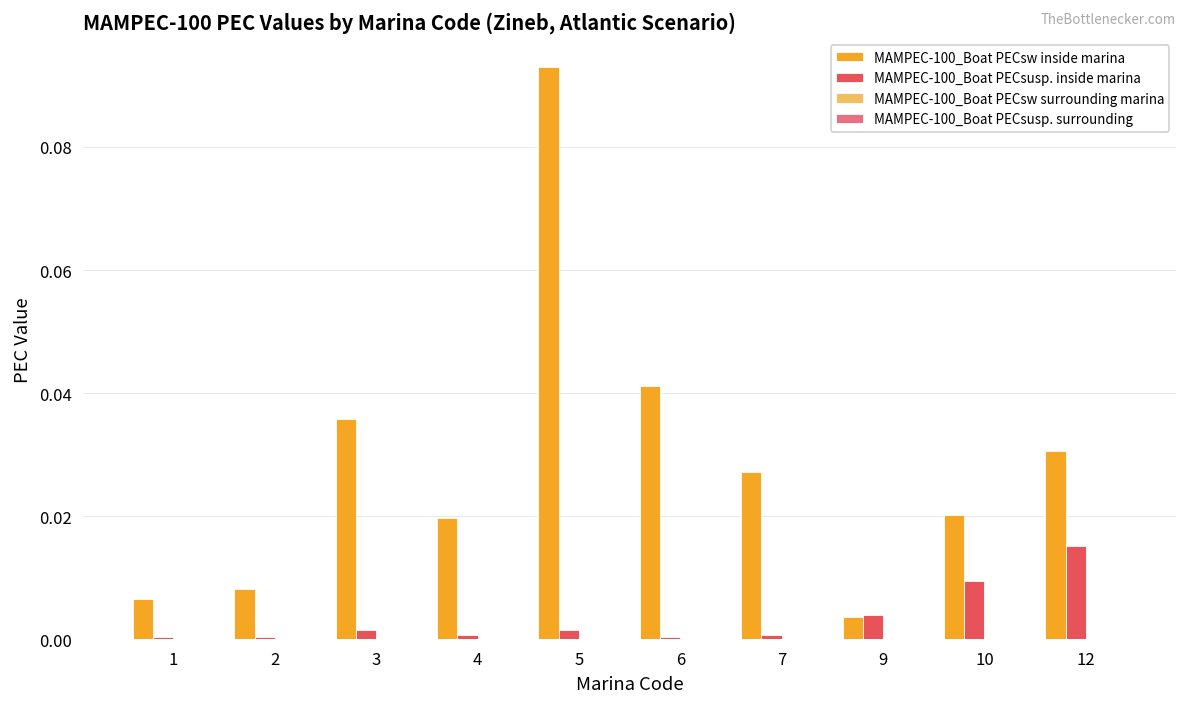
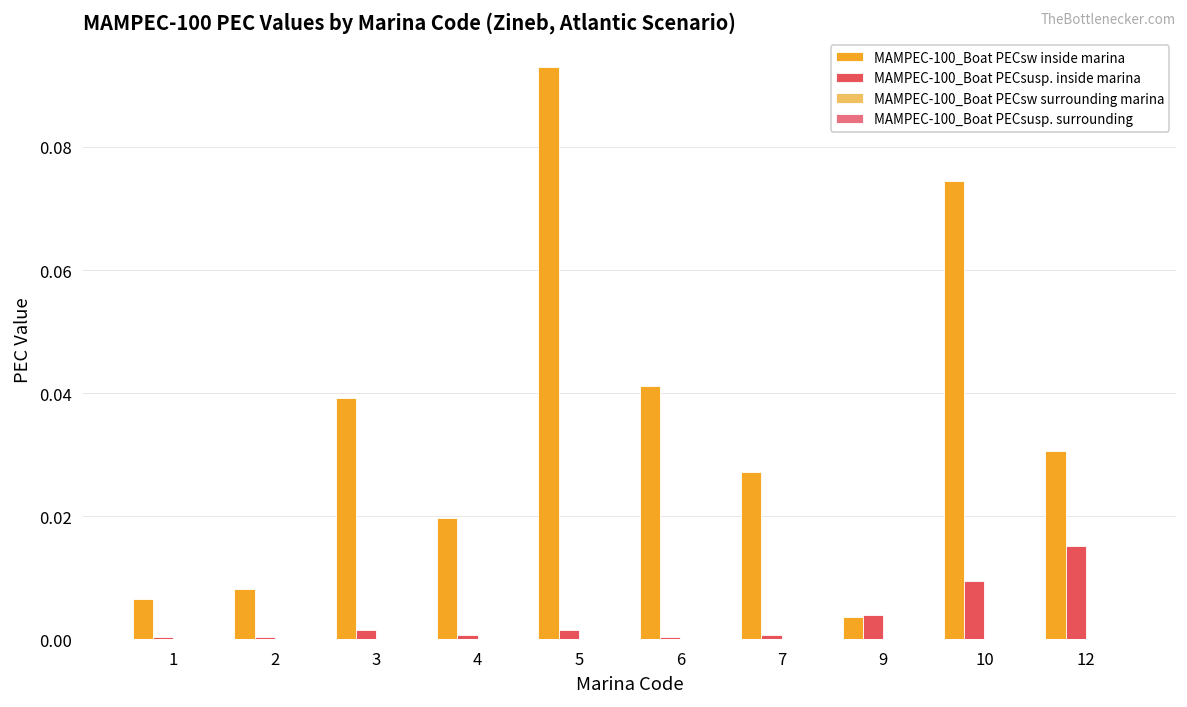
  {
    "MAMPEC-100_Boat PECsw inside marina": {
      "1": 0.007,
      "2": 0.008,
-     "3": 0.036,
+     "3": 0.039,
      "4": 0.020,
      "5": 0.093,
      "6": 0.041,
      "7": 0.027,
      "9": 0.004,
-     "10": 0.020,
+     "10": 0.074,
      "12": 0.031
    }
  }
